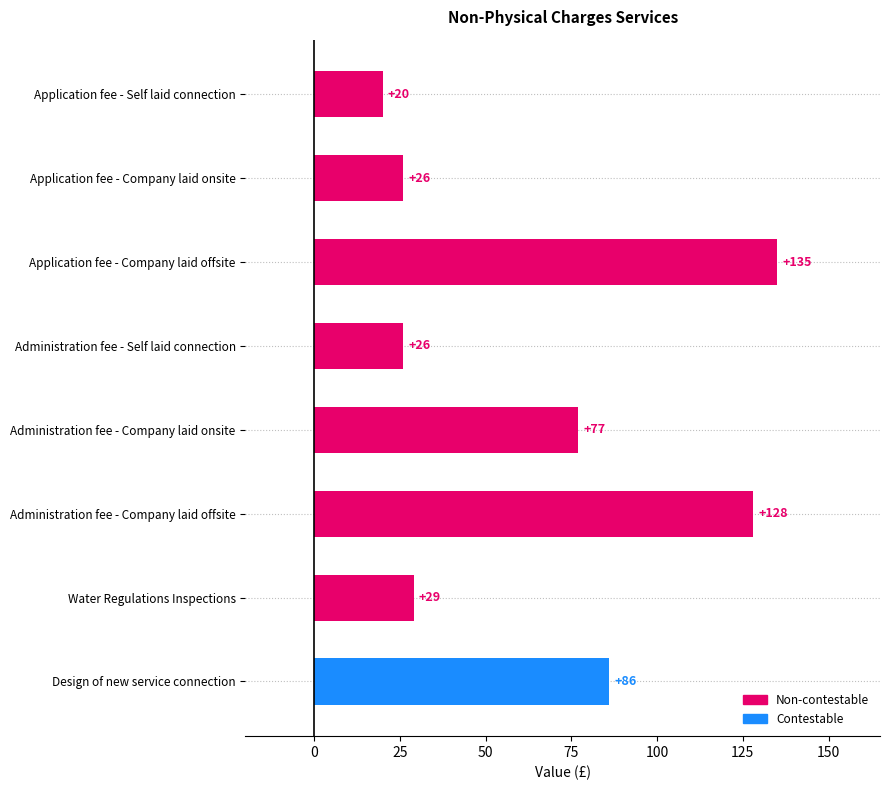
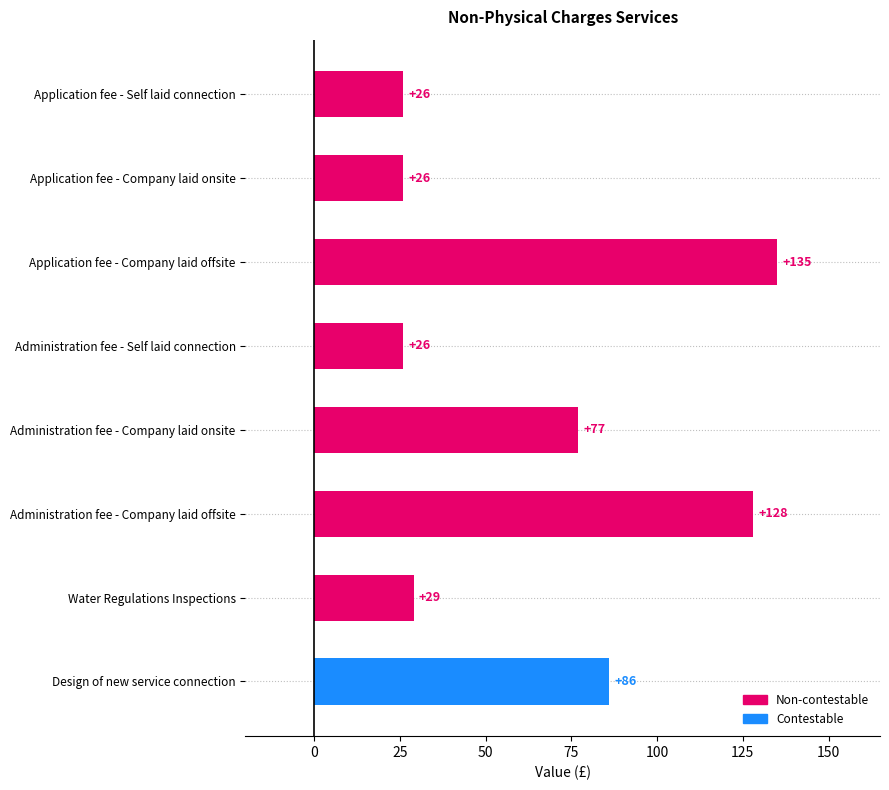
  {
-   "Application fee - Self laid connection": "+20",
+   "Application fee - Self laid connection": "+26",
    "Application fee - Company laid onsite": "+26",
    "Application fee - Company laid offsite": "+135",
    "Administration fee - Self laid connection": "+26",
    "Administration fee - Company laid onsite": "+77",
    "Administration fee - Company laid offsite": "+128",
    "Water Regulations Inspections": "+29",
    "Design of new service connection": "+86"
  }
